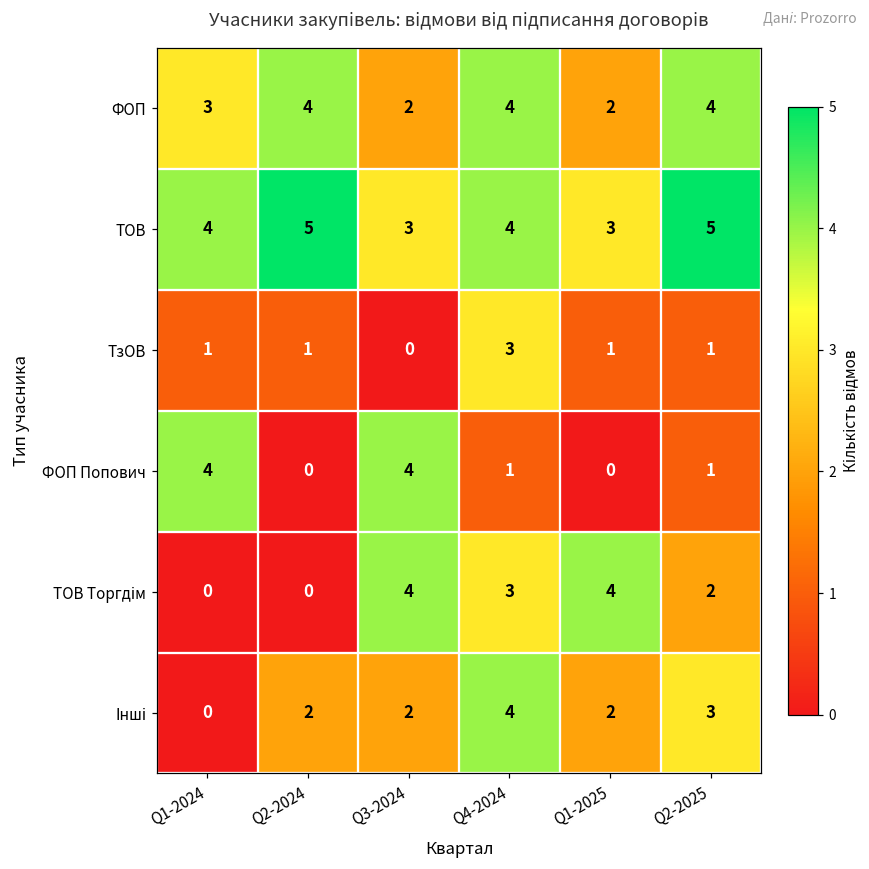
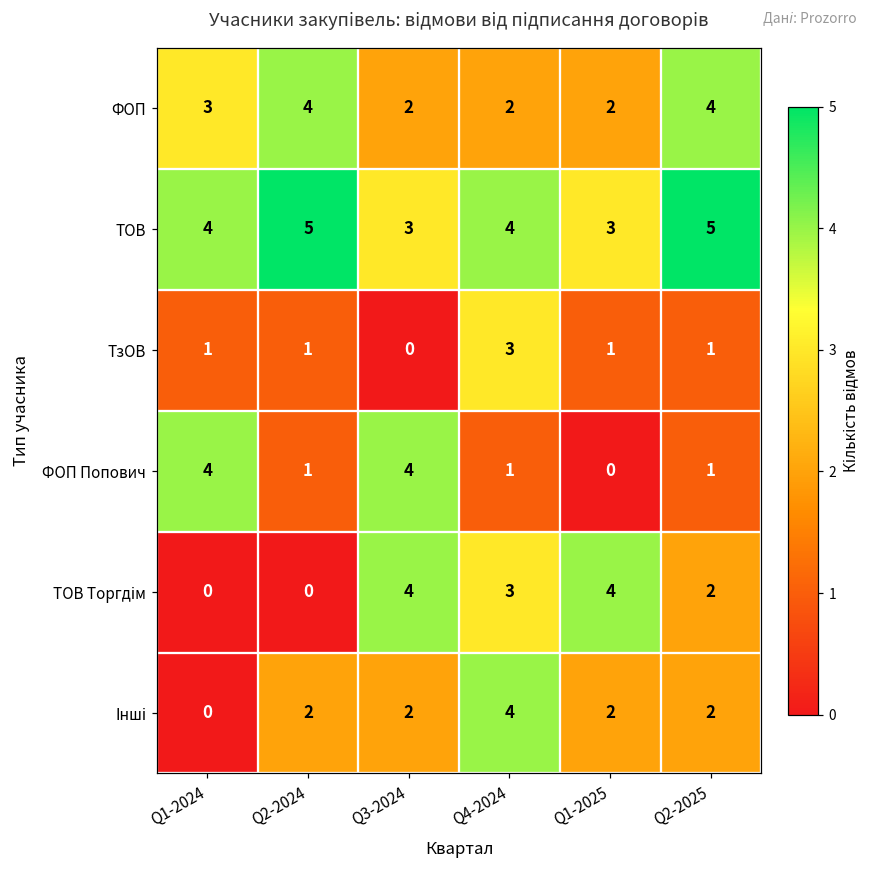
  {
    "ФОП": {
      "Q1-2024": 3,
      "Q2-2024": 4,
      "Q3-2024": 2,
-     "Q4-2024": 4,
+     "Q4-2024": 2,
      "Q1-2025": 2,
      "Q2-2025": 4
    },
    "ТОВ": {
      "Q1-2024": 4,
      "Q2-2024": 5,
      "Q3-2024": 3,
      "Q4-2024": 4,
      "Q1-2025": 3,
      "Q2-2025": 5
    },
    "ТзОВ": {
      "Q1-2024": 1,
      "Q2-2024": 1,
      "Q3-2024": 0,
      "Q4-2024": 3,
      "Q1-2025": 1,
      "Q2-2025": 1
    },
    "ФОП Попович": {
      "Q1-2024": 4,
-     "Q2-2024": 0,
+     "Q2-2024": 1,
      "Q3-2024": 4,
      "Q4-2024": 1,
      "Q1-2025": 0,
      "Q2-2025": 1
    },
    "ТОВ Торгдім": {
      "Q1-2024": 0,
      "Q2-2024": 0,
      "Q3-2024": 4,
      "Q4-2024": 3,
      "Q1-2025": 4,
      "Q2-2025": 2
    },
    "Інші": {
      "Q1-2024": 0,
      "Q2-2024": 2,
      "Q3-2024": 2,
      "Q4-2024": 4,
      "Q1-2025": 2,
-     "Q2-2025": 3
+     "Q2-2025": 2
    }
  }
